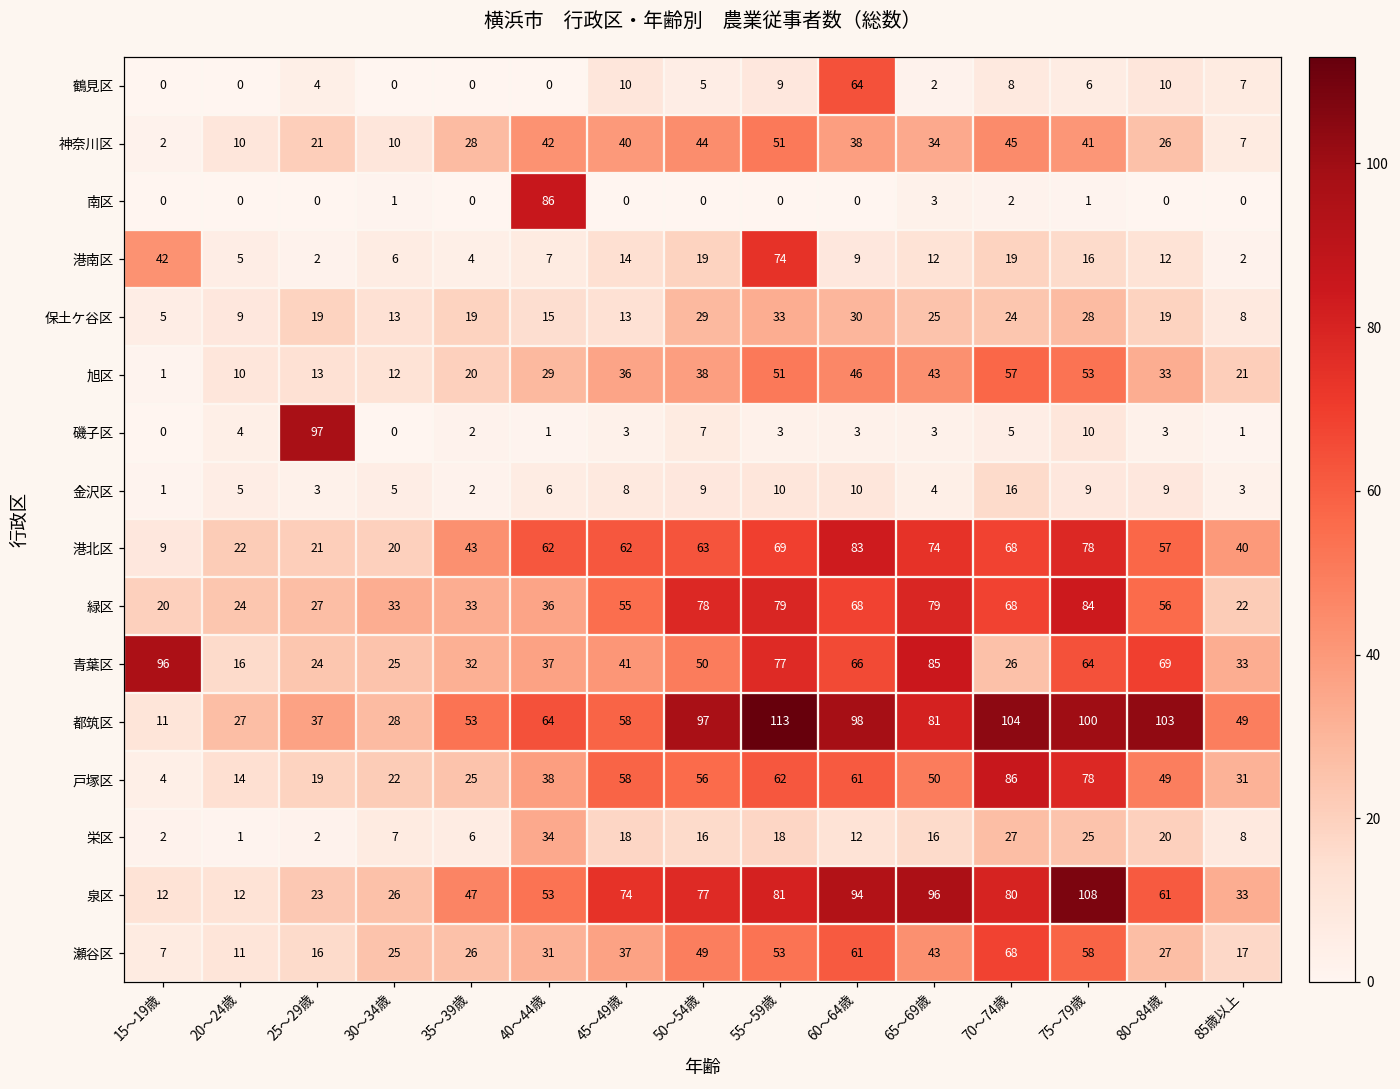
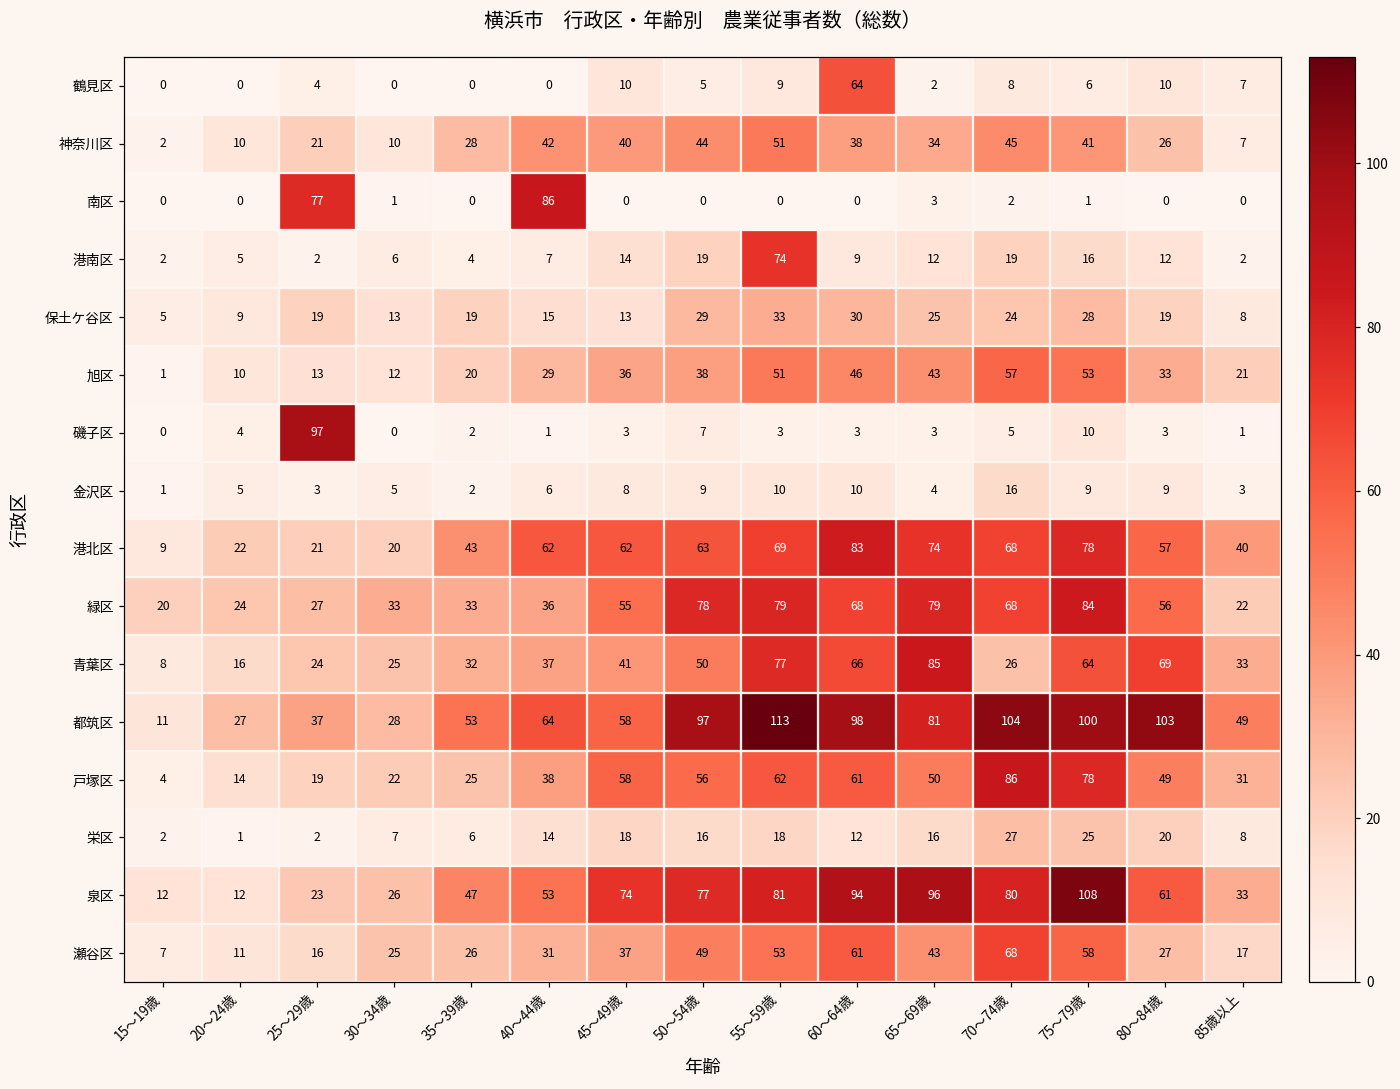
  {
    "南区": {
      "15～19歳": 0,
      "20～24歳": 0,
-     "25～29歳": 0,
+     "25～29歳": 77,
      "30～34歳": 1,
      "35～39歳": 0,
      "40～44歳": 86,
      "45～49歳": 0,
      "50～54歳": 0,
      "55～59歳": 0,
      "60～64歳": 0,
      "65～69歳": 3,
      "70～74歳": 2,
      "75～79歳": 1,
      "80～84歳": 0,
      "85歳以上": 0
    },
    "港南区": {
-     "15～19歳": 42,
+     "15～19歳": 2,
      "20～24歳": 5,
      "25～29歳": 2,
      "30～34歳": 6,
      "35～39歳": 4,
      "40～44歳": 7,
      "45～49歳": 14,
      "50～54歳": 19,
      "55～59歳": 74,
      "60～64歳": 9,
      "65～69歳": 12,
      "70～74歳": 19,
      "75～79歳": 16,
      "80～84歳": 12,
      "85歳以上": 2
    },
    "青葉区": {
-     "15～19歳": 96,
+     "15～19歳": 8,
      "20～24歳": 16,
      "25～29歳": 24,
      "30～34歳": 25,
      "35～39歳": 32,
      "40～44歳": 37,
      "45～49歳": 41,
      "50～54歳": 50,
      "55～59歳": 77,
      "60～64歳": 66,
      "65～69歳": 85,
      "70～74歳": 26,
      "75～79歳": 64,
      "80～84歳": 69,
      "85歳以上": 33
    },
    "栄区": {
      "15～19歳": 2,
      "20～24歳": 1,
      "25～29歳": 2,
      "30～34歳": 7,
      "35～39歳": 6,
-     "40～44歳": 34,
+     "40～44歳": 14,
      "45～49歳": 18,
      "50～54歳": 16,
      "55～59歳": 18,
      "60～64歳": 12,
      "65～69歳": 16,
      "70～74歳": 27,
      "75～79歳": 25,
      "80～84歳": 20,
      "85歳以上": 8
    }
  }
